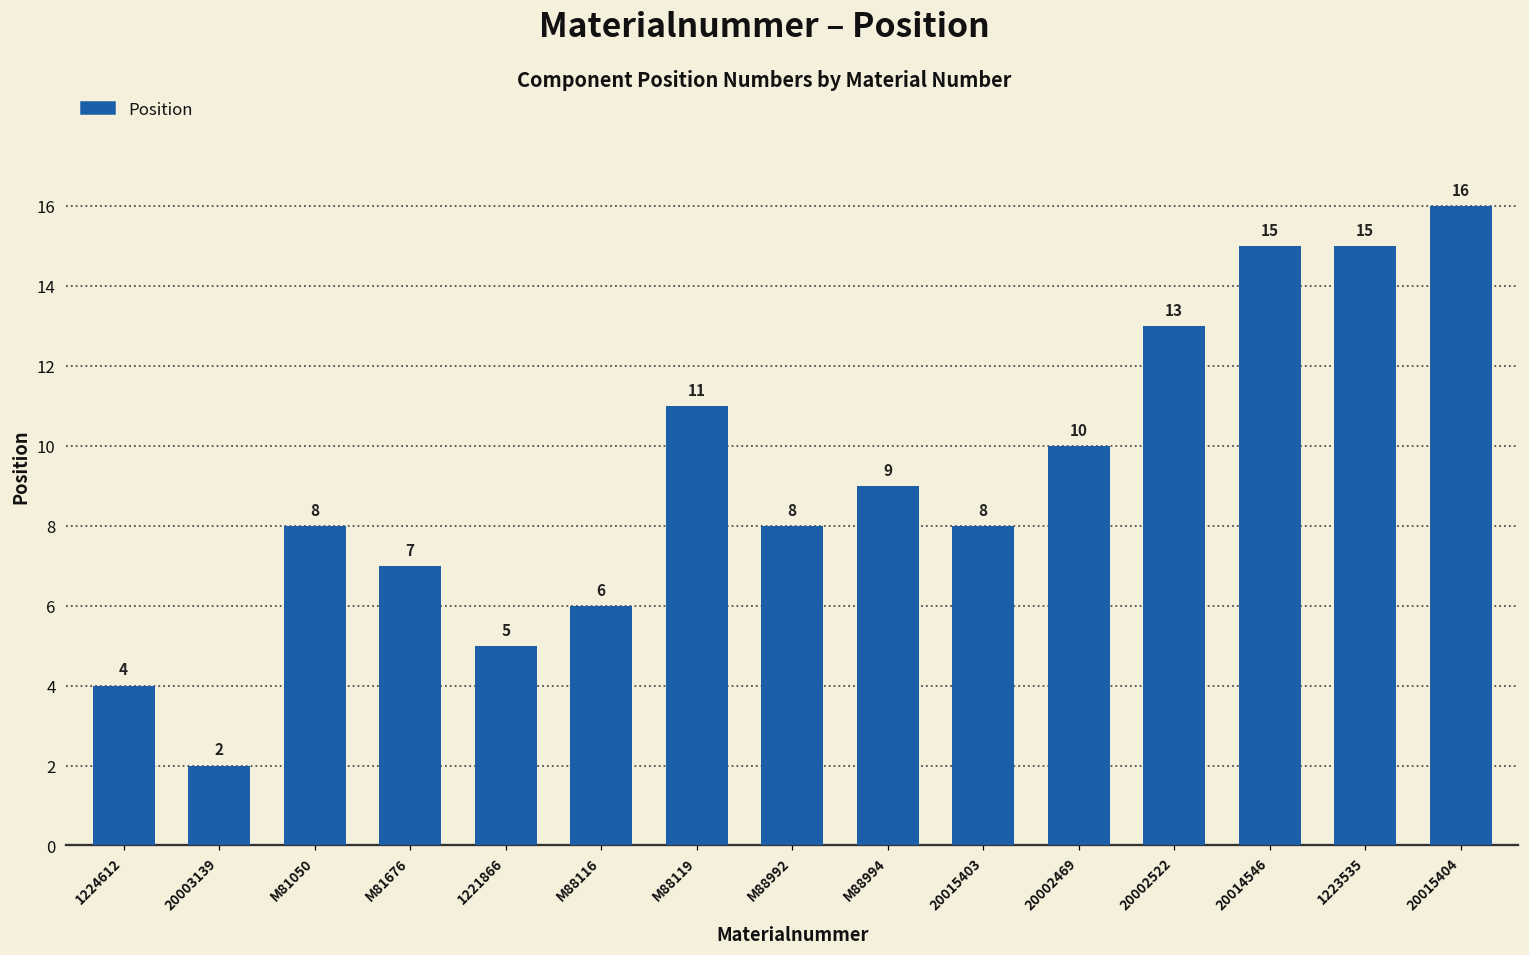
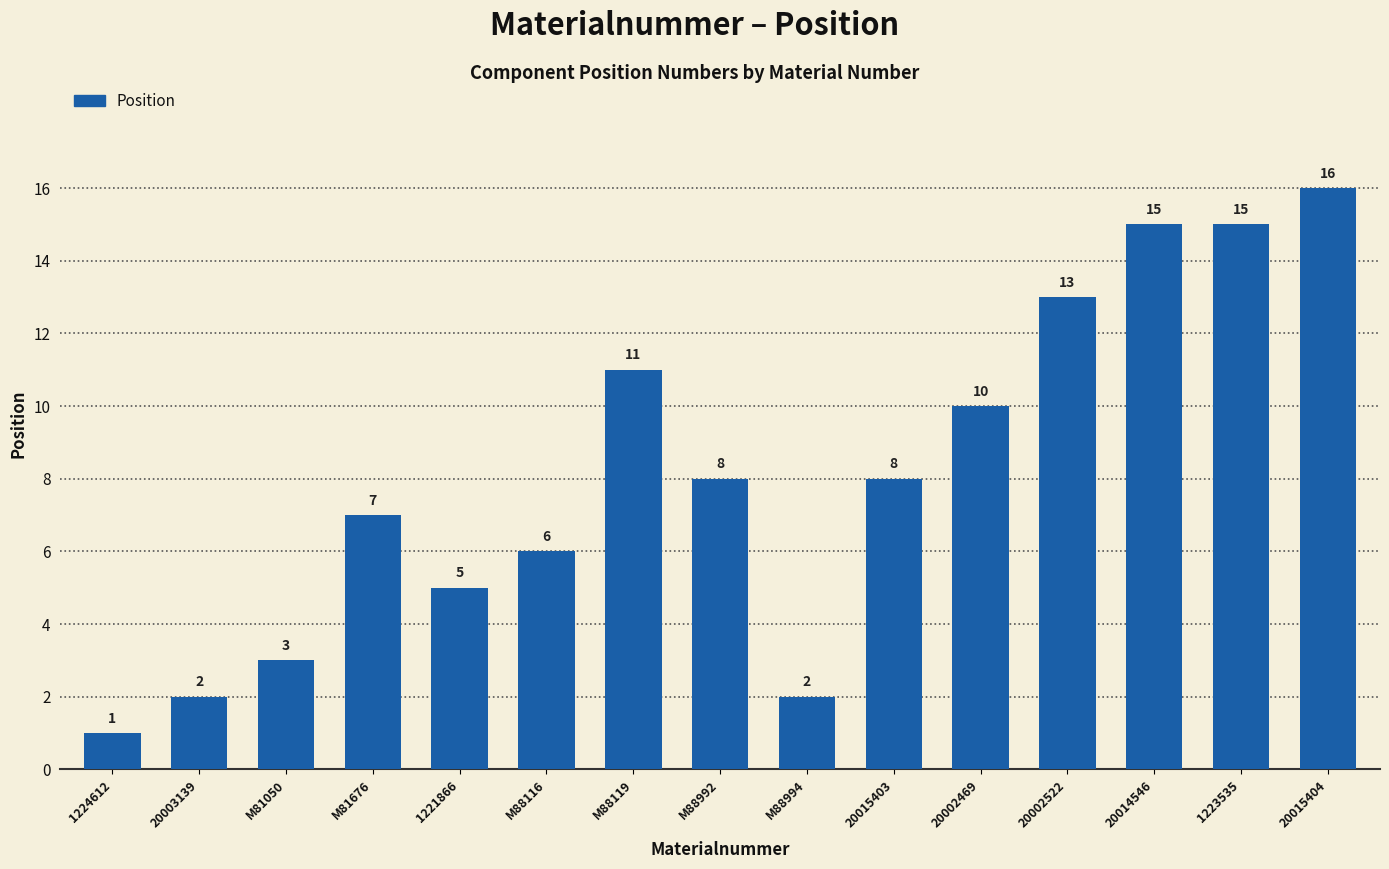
  {
-   "1224612": 4,
+   "1224612": 1,
    "20003139": 2,
-   "M81050": 8,
+   "M81050": 3,
    "M81676": 7,
    "1221866": 5,
    "M88116": 6,
    "M88119": 11,
    "M88992": 8,
-   "M88994": 9,
+   "M88994": 2,
    "20015403": 8,
    "20002469": 10,
    "20002522": 13,
    "20014546": 15,
    "1223535": 15,
    "20015404": 16
  }
